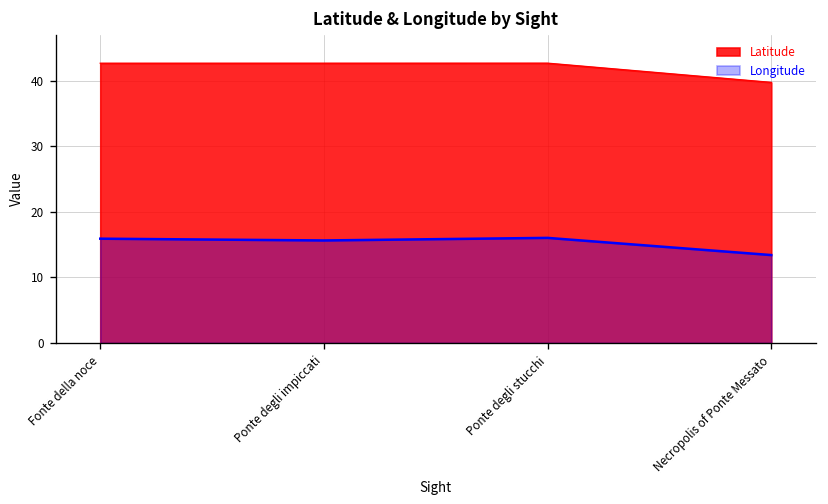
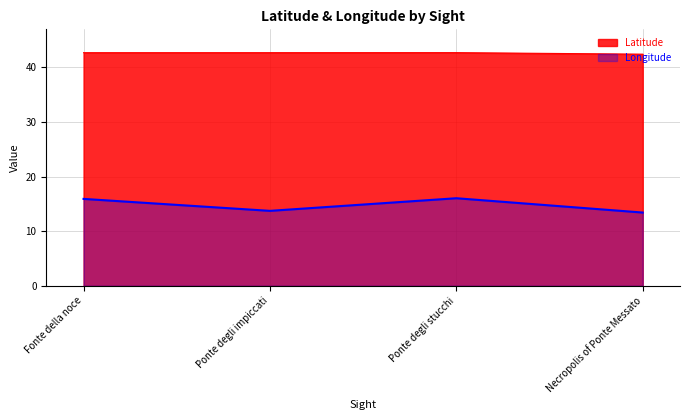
  {
    "Latitude": {
      "Fonte della noce": 43,
      "Ponte degli impiccati": 43,
      "Ponte degli stucchi": 43,
-     "Necropolis of Ponte Messato": 40
+     "Necropolis of Ponte Messato": 42
    },
    "Longitude": {
      "Fonte della noce": 16,
-     "Ponte degli impiccati": 16,
+     "Ponte degli impiccati": 14,
      "Ponte degli stucchi": 16,
      "Necropolis of Ponte Messato": 13
    }
  }
